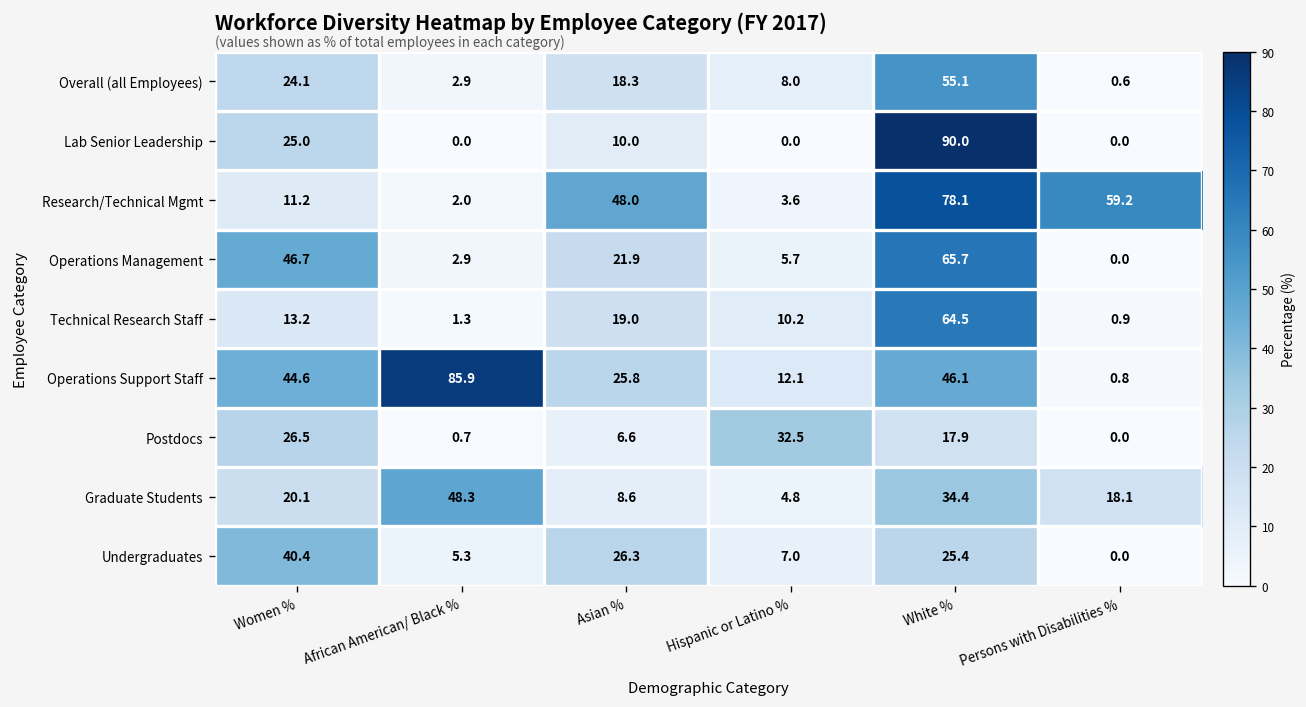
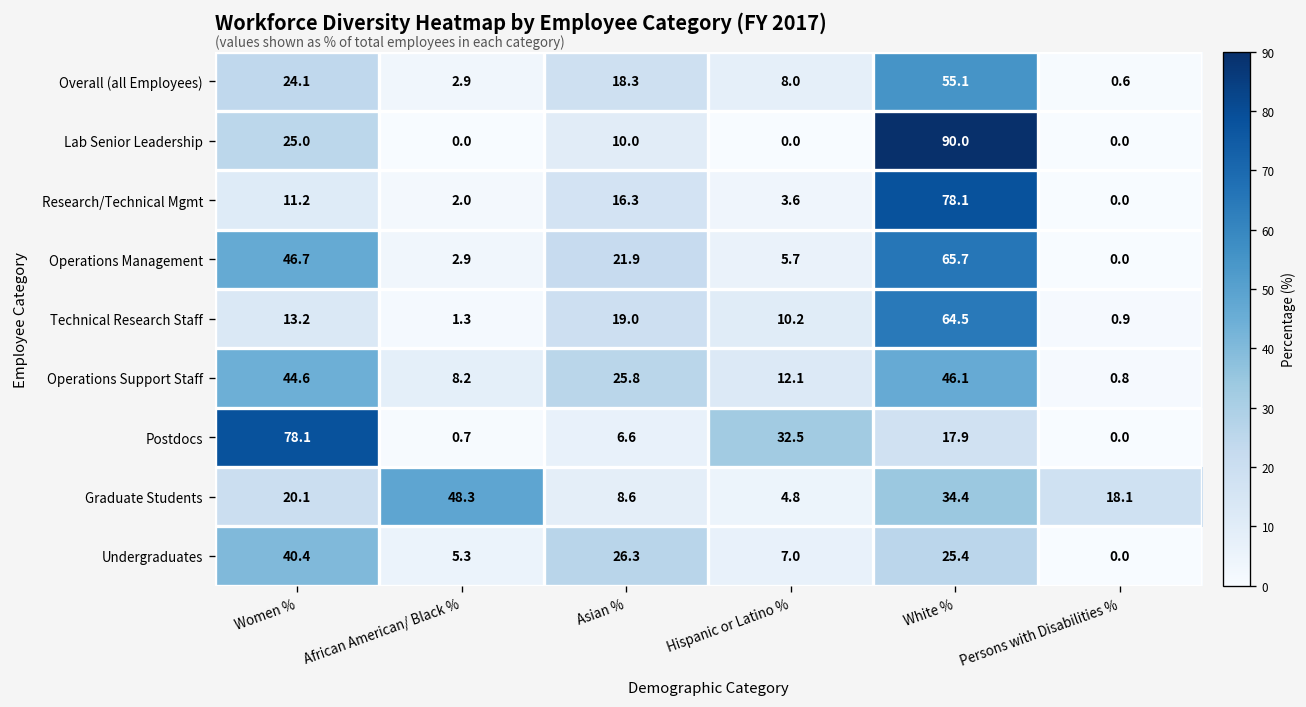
  {
    "Overall (all Employees)": {
      "Women %": 24.1,
      "African American/ Black %": 2.9,
      "Asian %": 18.3,
      "Hispanic or Latino %": 8.0,
      "White %": 55.1,
      "Persons with Disabilities %": 0.6
    },
    "Lab Senior Leadership": {
      "Women %": 25.0,
      "African American/ Black %": 0.0,
      "Asian %": 10.0,
      "Hispanic or Latino %": 0.0,
      "White %": 90.0,
      "Persons with Disabilities %": 0.0
    },
    "Research/Technical Mgmt": {
      "Women %": 11.2,
      "African American/ Black %": 2.0,
-     "Asian %": 48.0,
+     "Asian %": 16.3,
      "Hispanic or Latino %": 3.6,
      "White %": 78.1,
-     "Persons with Disabilities %": 59.2
+     "Persons with Disabilities %": 0.0
    },
    "Operations Management": {
      "Women %": 46.7,
      "African American/ Black %": 2.9,
      "Asian %": 21.9,
      "Hispanic or Latino %": 5.7,
      "White %": 65.7,
      "Persons with Disabilities %": 0.0
    },
    "Technical Research Staff": {
      "Women %": 13.2,
      "African American/ Black %": 1.3,
      "Asian %": 19.0,
      "Hispanic or Latino %": 10.2,
      "White %": 64.5,
      "Persons with Disabilities %": 0.9
    },
    "Operations Support Staff": {
      "Women %": 44.6,
-     "African American/ Black %": 85.9,
+     "African American/ Black %": 8.2,
      "Asian %": 25.8,
      "Hispanic or Latino %": 12.1,
      "White %": 46.1,
      "Persons with Disabilities %": 0.8
    },
    "Postdocs": {
-     "Women %": 26.5,
+     "Women %": 78.1,
      "African American/ Black %": 0.7,
      "Asian %": 6.6,
      "Hispanic or Latino %": 32.5,
      "White %": 17.9,
      "Persons with Disabilities %": 0.0
    },
    "Graduate Students": {
      "Women %": 20.1,
      "African American/ Black %": 48.3,
      "Asian %": 8.6,
      "Hispanic or Latino %": 4.8,
      "White %": 34.4,
      "Persons with Disabilities %": 18.1
    },
    "Undergraduates": {
      "Women %": 40.4,
      "African American/ Black %": 5.3,
      "Asian %": 26.3,
      "Hispanic or Latino %": 7.0,
      "White %": 25.4,
      "Persons with Disabilities %": 0.0
    }
  }
